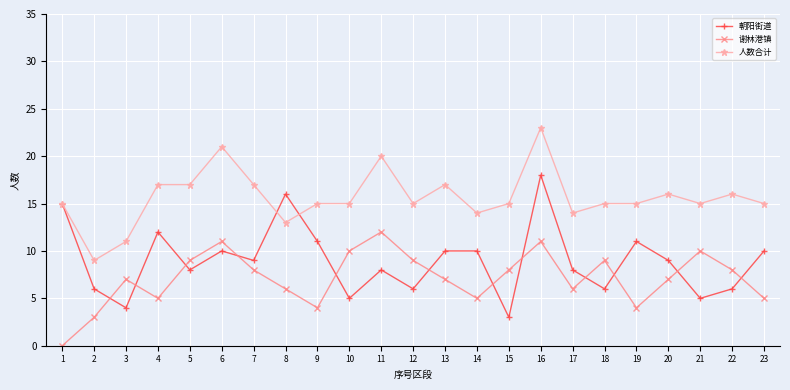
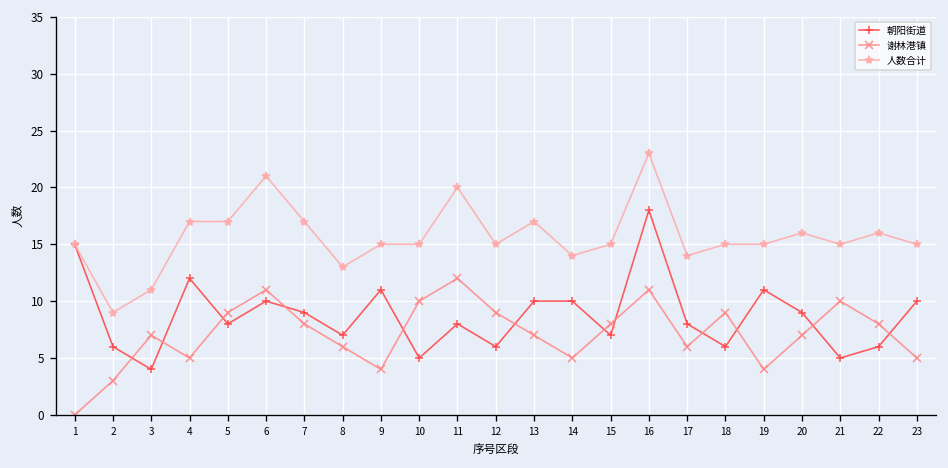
  {
    "朝阳街道": {
      "2": 6,
      "3": 4,
      "4": 12,
      "5": 8,
      "6": 10,
      "7": 9,
-     "8": 16,
+     "8": 7,
      "9": 11,
      "10": 5,
      "11": 8,
      "12": 6,
      "13": 10,
      "14": 10,
-     "15": 3,
+     "15": 7,
      "16": 18,
      "17": 8,
      "18": 6,
      "19": 11,
      "20": 9,
      "21": 5,
      "22": 6,
      "23": 10
    }
  }
